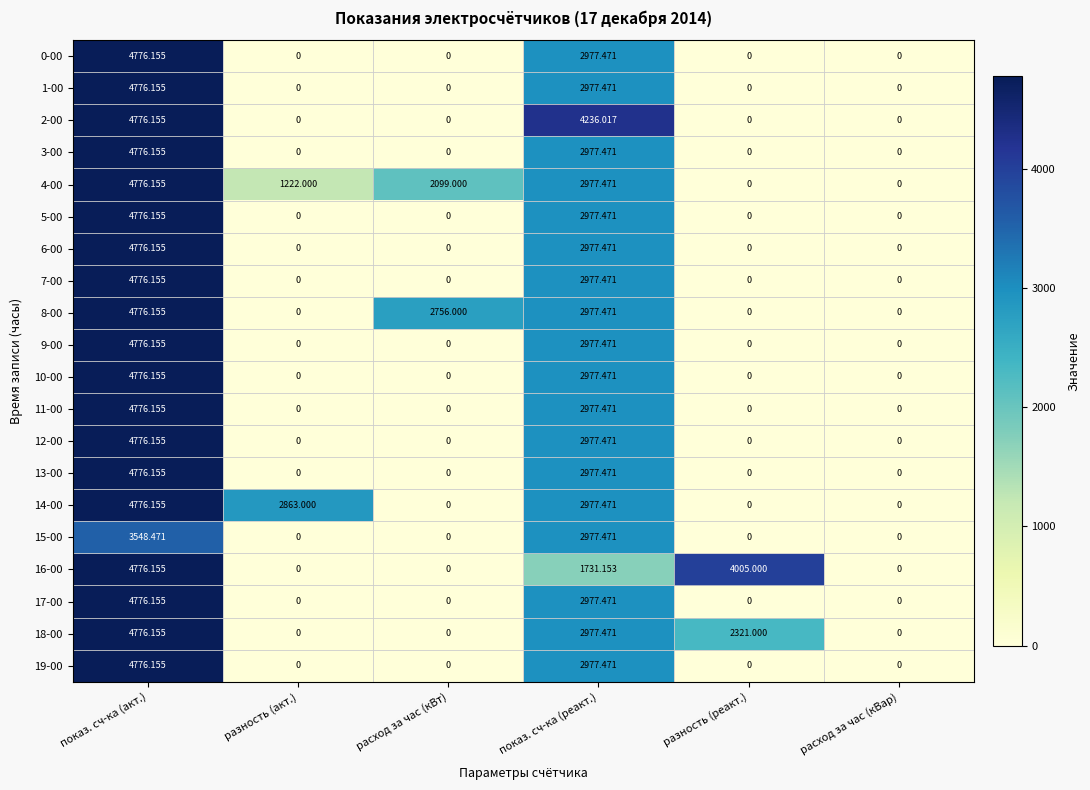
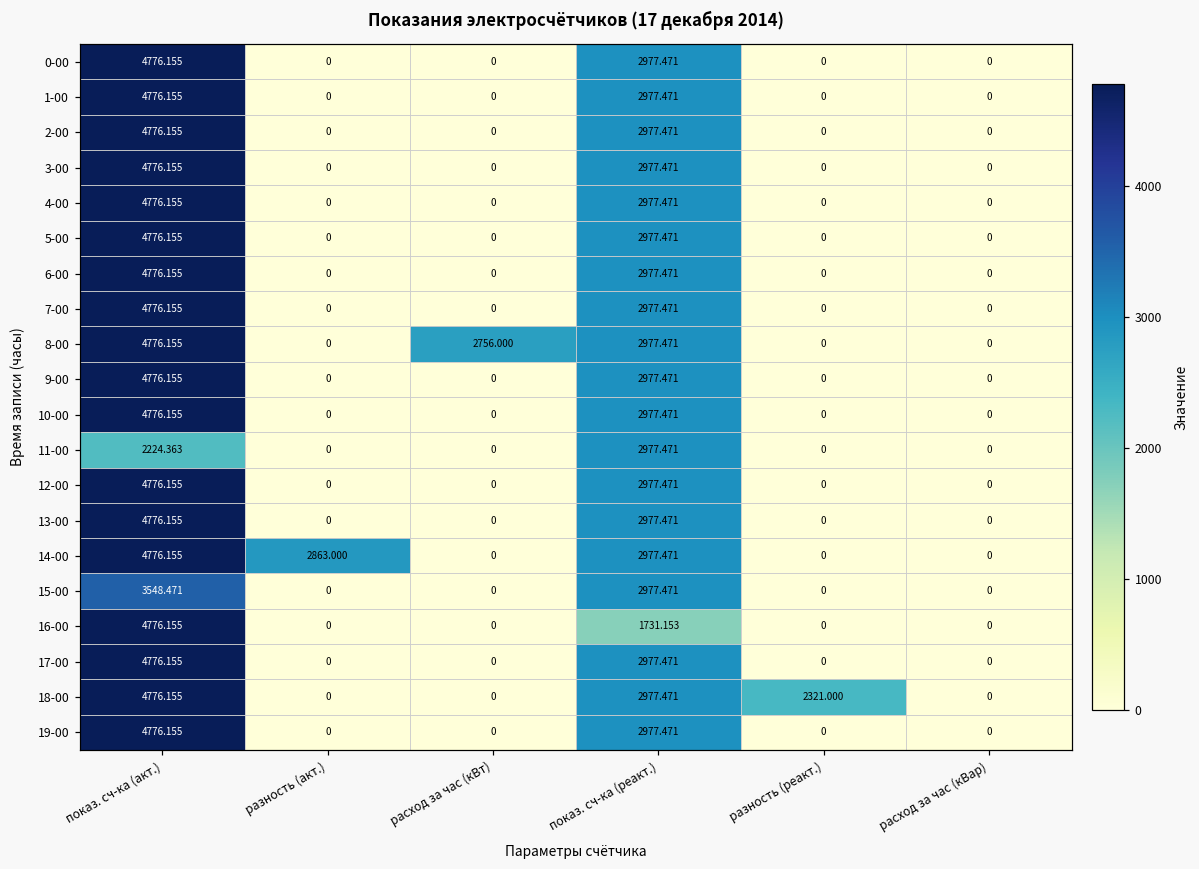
  {
    "0-00": {
      "показ. сч-ка (акт.)": 4776.155,
      "разность (акт.)": 0,
      "расход за час (кВт)": 0,
      "показ. сч-ка (реакт.)": 2977.471,
      "разность (реакт.)": 0,
      "расход за час (кВар)": 0
    },
    "1-00": {
      "показ. сч-ка (акт.)": 4776.155,
      "разность (акт.)": 0,
      "расход за час (кВт)": 0,
      "показ. сч-ка (реакт.)": 2977.471,
      "разность (реакт.)": 0,
      "расход за час (кВар)": 0
    },
    "2-00": {
      "показ. сч-ка (акт.)": 4776.155,
      "разность (акт.)": 0,
      "расход за час (кВт)": 0,
-     "показ. сч-ка (реакт.)": 4236.017,
+     "показ. сч-ка (реакт.)": 2977.471,
      "разность (реакт.)": 0,
      "расход за час (кВар)": 0
    },
    "3-00": {
      "показ. сч-ка (акт.)": 4776.155,
      "разность (акт.)": 0,
      "расход за час (кВт)": 0,
      "показ. сч-ка (реакт.)": 2977.471,
      "разность (реакт.)": 0,
      "расход за час (кВар)": 0
    },
    "4-00": {
      "показ. сч-ка (акт.)": 4776.155,
-     "разность (акт.)": 1222.000,
-     "расход за час (кВт)": 2099.000,
+     "разность (акт.)": 0,
+     "расход за час (кВт)": 0,
      "показ. сч-ка (реакт.)": 2977.471,
      "разность (реакт.)": 0,
      "расход за час (кВар)": 0
    },
    "5-00": {
      "показ. сч-ка (акт.)": 4776.155,
      "разность (акт.)": 0,
      "расход за час (кВт)": 0,
      "показ. сч-ка (реакт.)": 2977.471,
      "разность (реакт.)": 0,
      "расход за час (кВар)": 0
    },
    "6-00": {
      "показ. сч-ка (акт.)": 4776.155,
      "разность (акт.)": 0,
      "расход за час (кВт)": 0,
      "показ. сч-ка (реакт.)": 2977.471,
      "разность (реакт.)": 0,
      "расход за час (кВар)": 0
    },
    "7-00": {
      "показ. сч-ка (акт.)": 4776.155,
      "разность (акт.)": 0,
      "расход за час (кВт)": 0,
      "показ. сч-ка (реакт.)": 2977.471,
      "разность (реакт.)": 0,
      "расход за час (кВар)": 0
    },
    "8-00": {
      "показ. сч-ка (акт.)": 4776.155,
      "разность (акт.)": 0,
      "расход за час (кВт)": 2756.000,
      "показ. сч-ка (реакт.)": 2977.471,
      "разность (реакт.)": 0,
      "расход за час (кВар)": 0
    },
    "9-00": {
      "показ. сч-ка (акт.)": 4776.155,
      "разность (акт.)": 0,
      "расход за час (кВт)": 0,
      "показ. сч-ка (реакт.)": 2977.471,
      "разность (реакт.)": 0,
      "расход за час (кВар)": 0
    },
    "10-00": {
      "показ. сч-ка (акт.)": 4776.155,
      "разность (акт.)": 0,
      "расход за час (кВт)": 0,
      "показ. сч-ка (реакт.)": 2977.471,
      "разность (реакт.)": 0,
      "расход за час (кВар)": 0
    },
    "11-00": {
-     "показ. сч-ка (акт.)": 4776.155,
+     "показ. сч-ка (акт.)": 2224.363,
      "разность (акт.)": 0,
      "расход за час (кВт)": 0,
      "показ. сч-ка (реакт.)": 2977.471,
      "разность (реакт.)": 0,
      "расход за час (кВар)": 0
    },
    "12-00": {
      "показ. сч-ка (акт.)": 4776.155,
      "разность (акт.)": 0,
      "расход за час (кВт)": 0,
      "показ. сч-ка (реакт.)": 2977.471,
      "разность (реакт.)": 0,
      "расход за час (кВар)": 0
    },
    "13-00": {
      "показ. сч-ка (акт.)": 4776.155,
      "разность (акт.)": 0,
      "расход за час (кВт)": 0,
      "показ. сч-ка (реакт.)": 2977.471,
      "разность (реакт.)": 0,
      "расход за час (кВар)": 0
    },
    "14-00": {
      "показ. сч-ка (акт.)": 4776.155,
      "разность (акт.)": 2863.000,
      "расход за час (кВт)": 0,
      "показ. сч-ка (реакт.)": 2977.471,
      "разность (реакт.)": 0,
      "расход за час (кВар)": 0
    },
    "15-00": {
      "показ. сч-ка (акт.)": 3548.471,
      "разность (акт.)": 0,
      "расход за час (кВт)": 0,
      "показ. сч-ка (реакт.)": 2977.471,
      "разность (реакт.)": 0,
      "расход за час (кВар)": 0
    },
    "16-00": {
      "показ. сч-ка (акт.)": 4776.155,
      "разность (акт.)": 0,
      "расход за час (кВт)": 0,
      "показ. сч-ка (реакт.)": 1731.153,
-     "разность (реакт.)": 4005.000,
+     "разность (реакт.)": 0,
      "расход за час (кВар)": 0
    },
    "17-00": {
      "показ. сч-ка (акт.)": 4776.155,
      "разность (акт.)": 0,
      "расход за час (кВт)": 0,
      "показ. сч-ка (реакт.)": 2977.471,
      "разность (реакт.)": 0,
      "расход за час (кВар)": 0
    },
    "18-00": {
      "показ. сч-ка (акт.)": 4776.155,
      "разность (акт.)": 0,
      "расход за час (кВт)": 0,
      "показ. сч-ка (реакт.)": 2977.471,
      "разность (реакт.)": 2321.000,
      "расход за час (кВар)": 0
    },
    "19-00": {
      "показ. сч-ка (акт.)": 4776.155,
      "разность (акт.)": 0,
      "расход за час (кВт)": 0,
      "показ. сч-ка (реакт.)": 2977.471,
      "разность (реакт.)": 0,
      "расход за час (кВар)": 0
    }
  }
